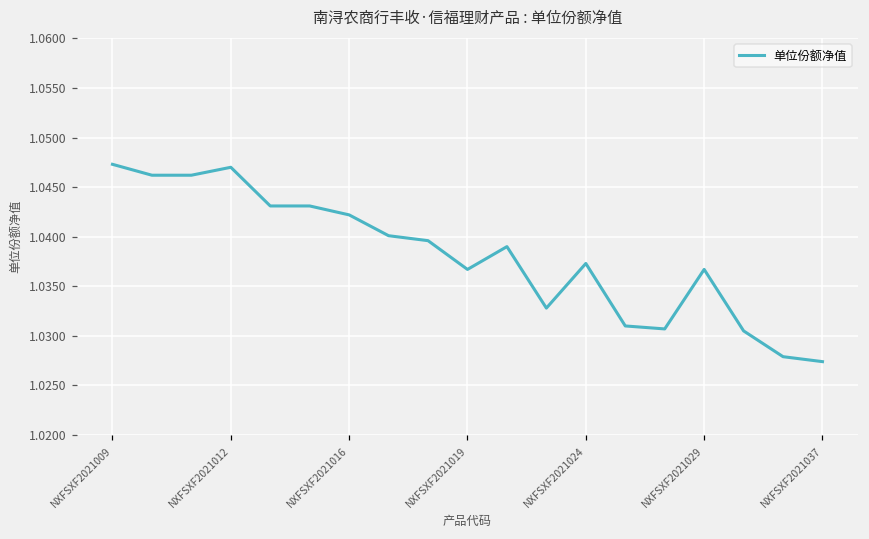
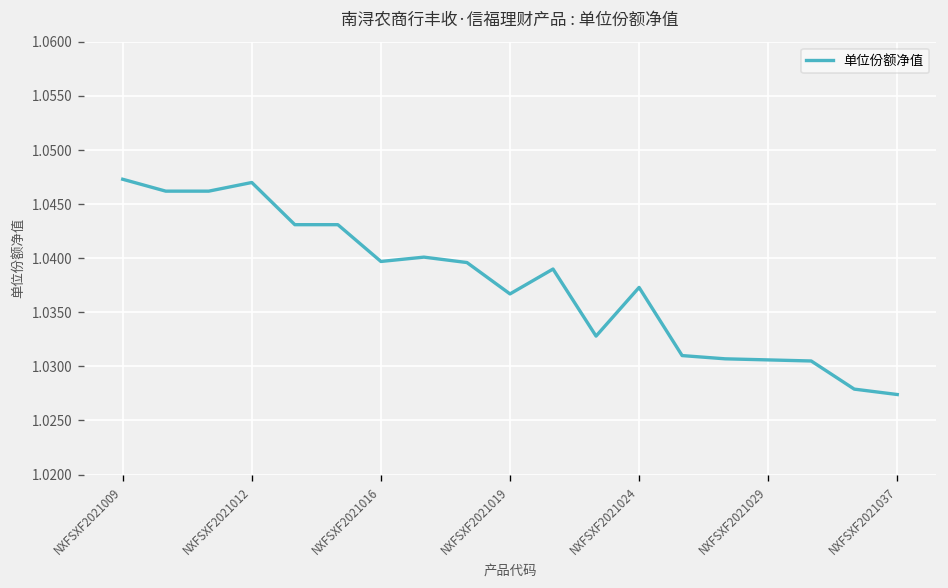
  {
    "NXFSXF2021009": 1.047,
    "NXFSXF2021012": 1.047,
-   "NXFSXF2021016": 1.042,
+   "NXFSXF2021016": 1.040,
    "NXFSXF2021019": 1.037,
    "NXFSXF2021024": 1.037,
-   "NXFSXF2021029": 1.037,
+   "NXFSXF2021029": 1.031,
    "NXFSXF2021037": 1.027
  }
